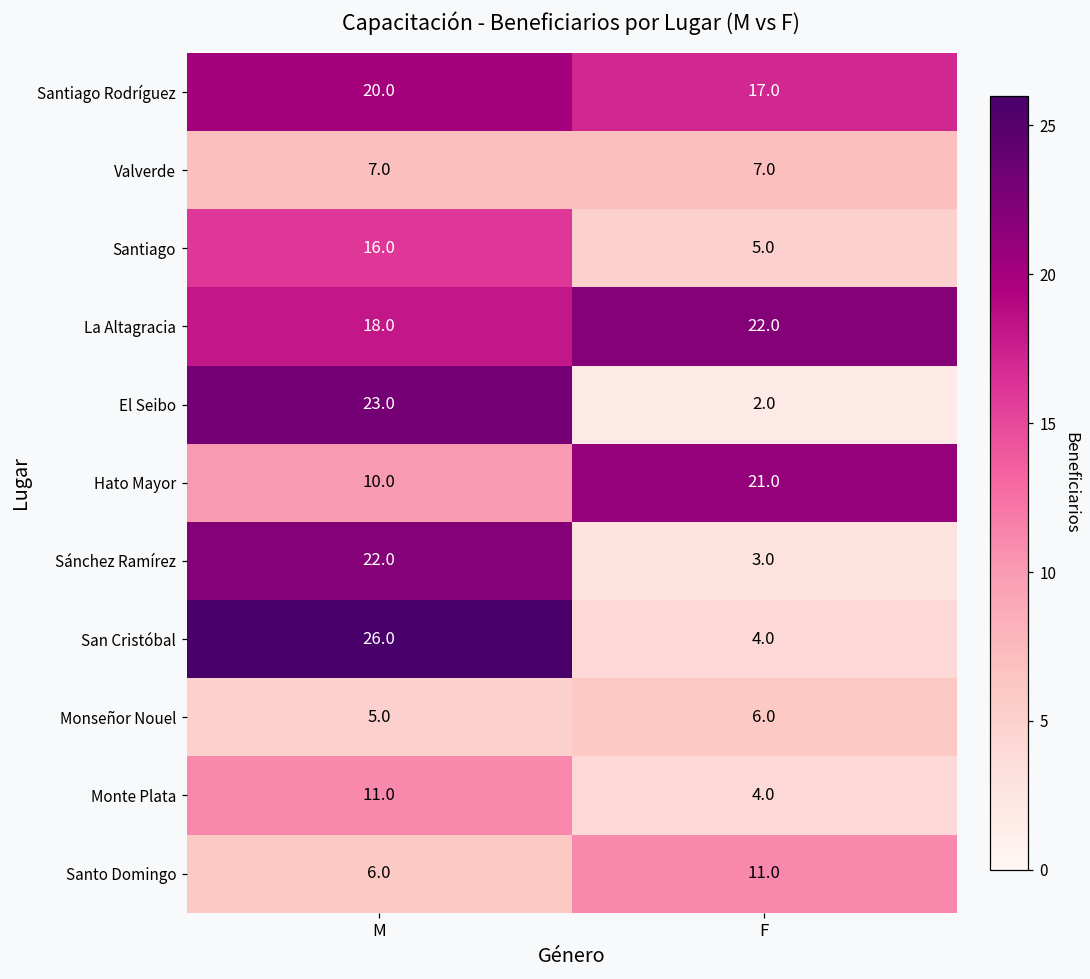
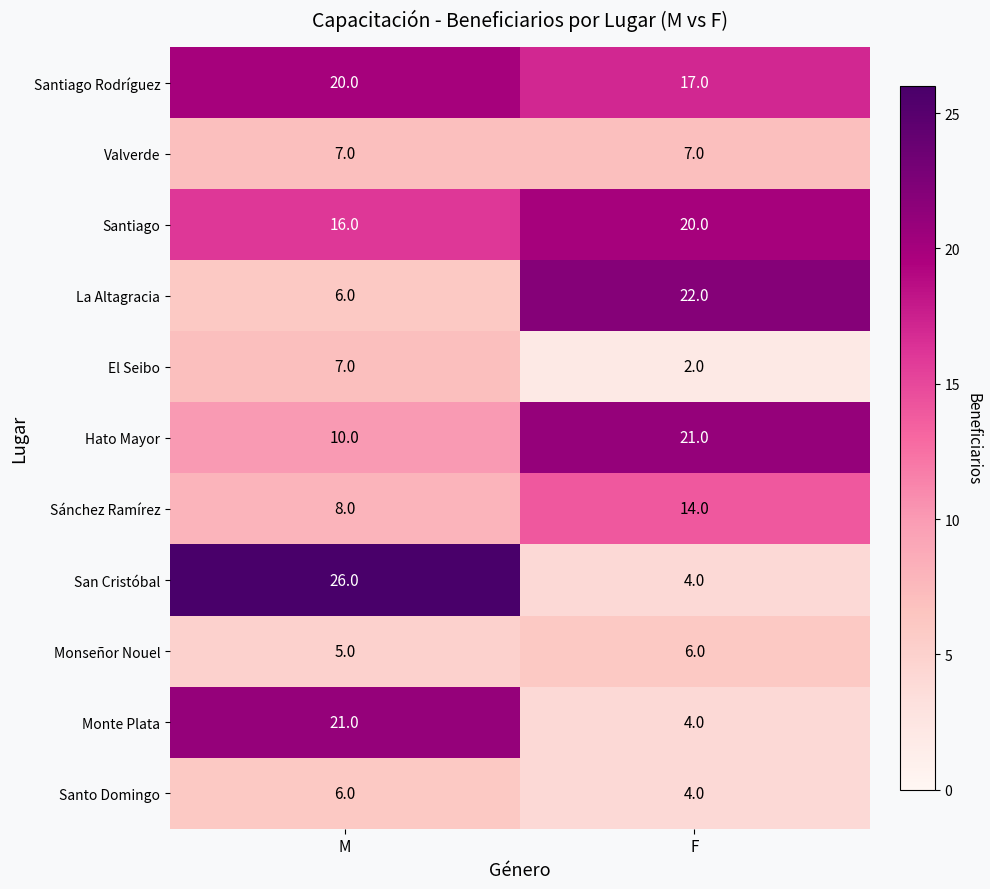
  {
    "Santiago Rodríguez": {
      "M": 20.0,
      "F": 17.0
    },
    "Valverde": {
      "M": 7.0,
      "F": 7.0
    },
    "Santiago": {
      "M": 16.0,
-     "F": 5.0
+     "F": 20.0
    },
    "La Altagracia": {
-     "M": 18.0,
+     "M": 6.0,
      "F": 22.0
    },
    "El Seibo": {
-     "M": 23.0,
+     "M": 7.0,
      "F": 2.0
    },
    "Hato Mayor": {
      "M": 10.0,
      "F": 21.0
    },
    "Sánchez Ramírez": {
-     "M": 22.0,
-     "F": 3.0
+     "M": 8.0,
+     "F": 14.0
    },
    "San Cristóbal": {
      "M": 26.0,
      "F": 4.0
    },
    "Monseñor Nouel": {
      "M": 5.0,
      "F": 6.0
    },
    "Monte Plata": {
-     "M": 11.0,
+     "M": 21.0,
      "F": 4.0
    },
    "Santo Domingo": {
      "M": 6.0,
-     "F": 11.0
+     "F": 4.0
    }
  }
